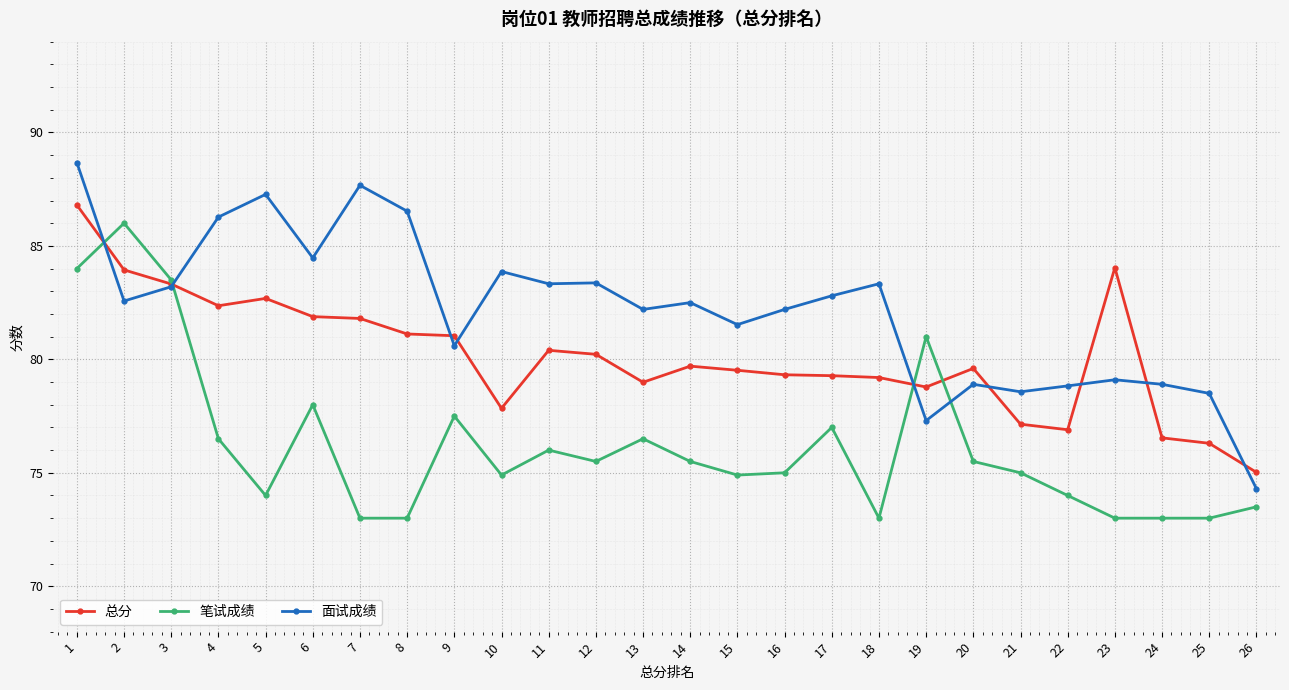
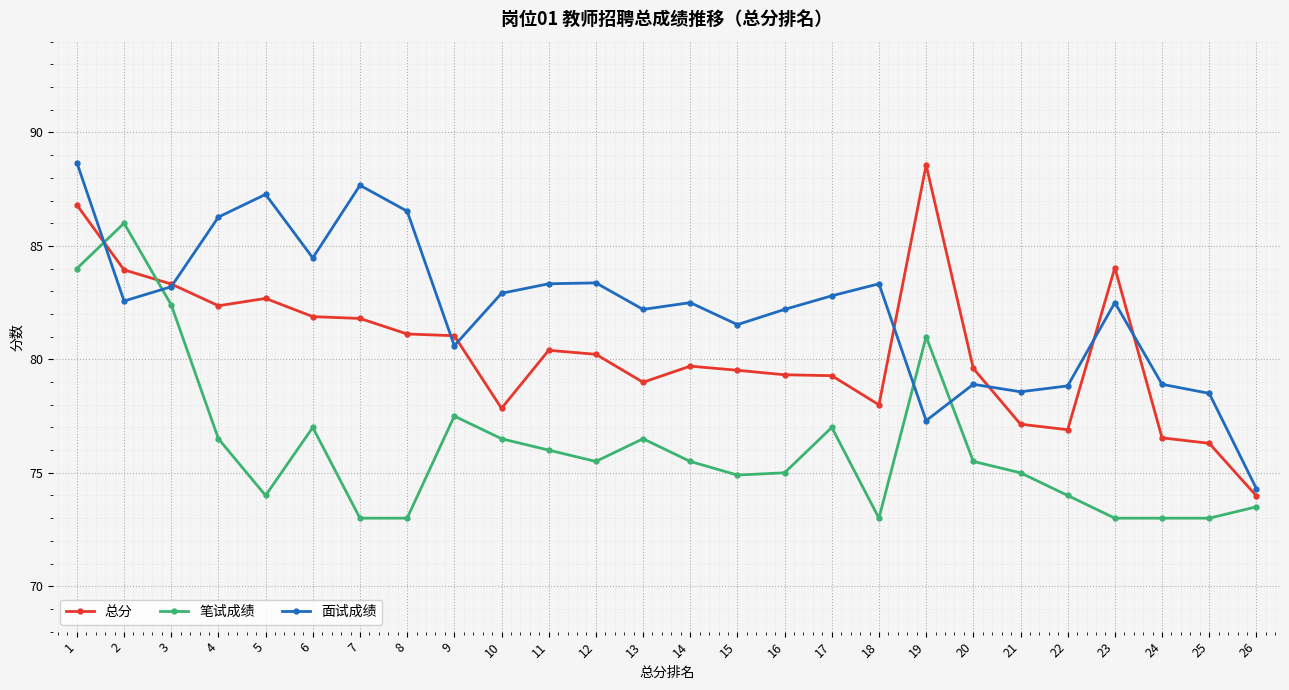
  {
    "总分": {
      "1": 86.8,
      "2": 83.9,
      "3": 83.3,
      "4": 82.4,
      "5": 82.7,
      "6": 81.9,
      "7": 81.8,
      "8": 81.1,
      "9": 81.0,
      "10": 77.8,
      "11": 80.4,
      "12": 80.2,
      "13": 79.0,
      "14": 79.7,
      "15": 79.5,
      "16": 79.3,
      "17": 79.3,
-     "18": 79.2,
-     "19": 78.8,
+     "18": 78.0,
+     "19": 88.6,
      "20": 79.6,
      "21": 77.1,
      "22": 76.9,
      "23": 84.0,
      "24": 76.5,
      "25": 76.3,
-     "26": 75.0
+     "26": 74.0
    },
    "笔试成绩": {
      "1": 84.0,
      "2": 86.0,
-     "3": 83.5,
+     "3": 82.4,
      "4": 76.5,
      "5": 74.0,
-     "6": 78,
+     "6": 77,
      "7": 73.0,
      "8": 73.0,
      "9": 77.5,
-     "10": 74.9,
+     "10": 76.5,
      "11": 76.0,
      "12": 75.5,
      "13": 76.5,
      "14": 75.5,
      "15": 74.9,
      "16": 75.0,
      "17": 77.0,
      "18": 73.0,
      "19": 81.0,
      "20": 75.5,
      "21": 75.0,
      "22": 74.0,
      "23": 73.0,
      "24": 73.0,
      "25": 73.0,
      "26": 73.5
    },
    "面试成绩": {
      "1": 88.7,
      "2": 82.6,
      "3": 83.2,
      "4": 86.3,
      "5": 87.3,
      "6": 84.5,
      "7": 87.7,
      "8": 86.5,
      "9": 80.6,
-     "10": 83.9,
+     "10": 82.9,
      "11": 83.3,
      "12": 83.4,
      "13": 82.2,
      "14": 82.5,
      "15": 81.5,
      "16": 82.2,
      "17": 82.8,
      "18": 83.3,
      "19": 77.3,
      "20": 78.9,
      "21": 78.6,
      "22": 78.8,
-     "23": 79.1,
+     "23": 82.5,
      "24": 78.9,
      "25": 78.5,
      "26": 74.3
    }
  }
